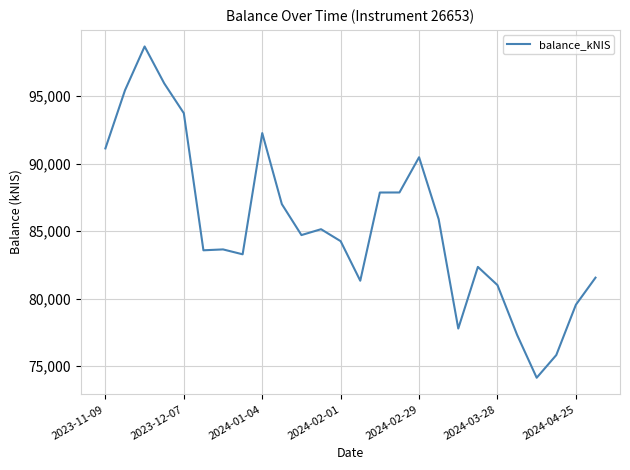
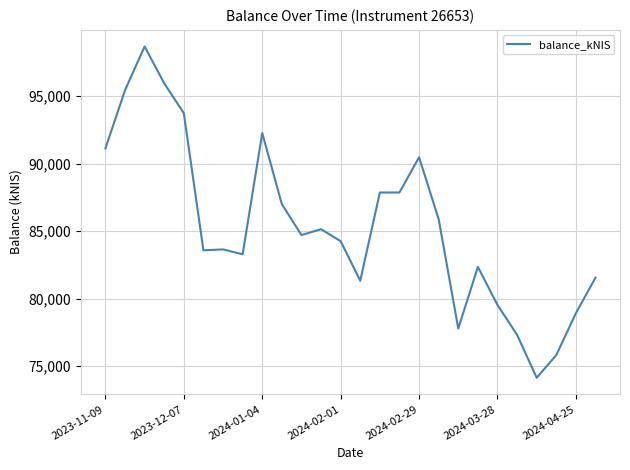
  {
    "2023-11-09": "91,100",
    "2023-12-07": "93,700",
    "2024-01-04": "92,300",
    "2024-02-01": "84,200",
    "2024-02-29": "90,500",
-   "2024-03-28": "81,000",
-   "2024-04-25": "79,500"
+   "2024-03-28": "79,500",
+   "2024-04-25": "78,900"
  }
